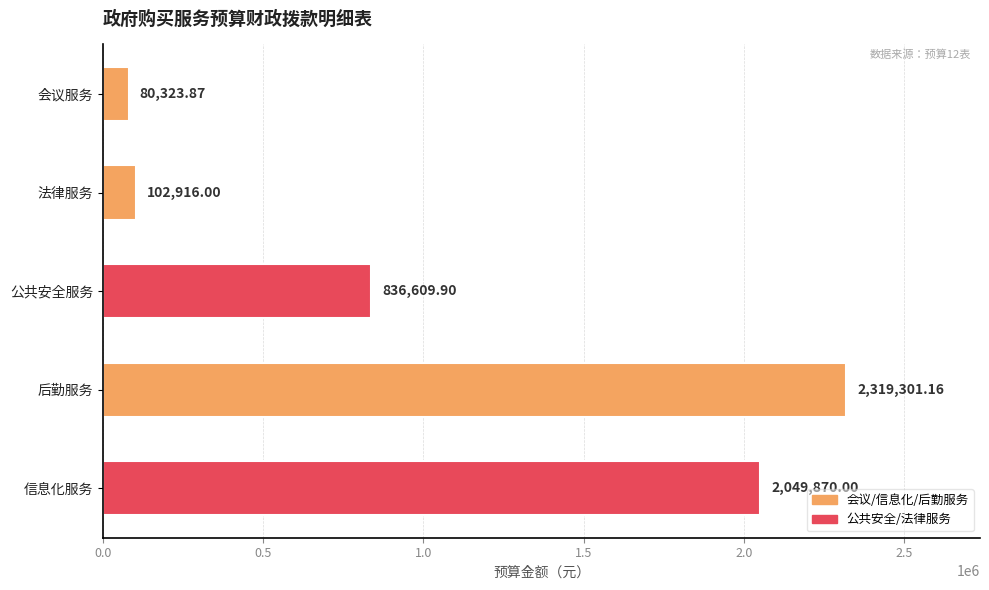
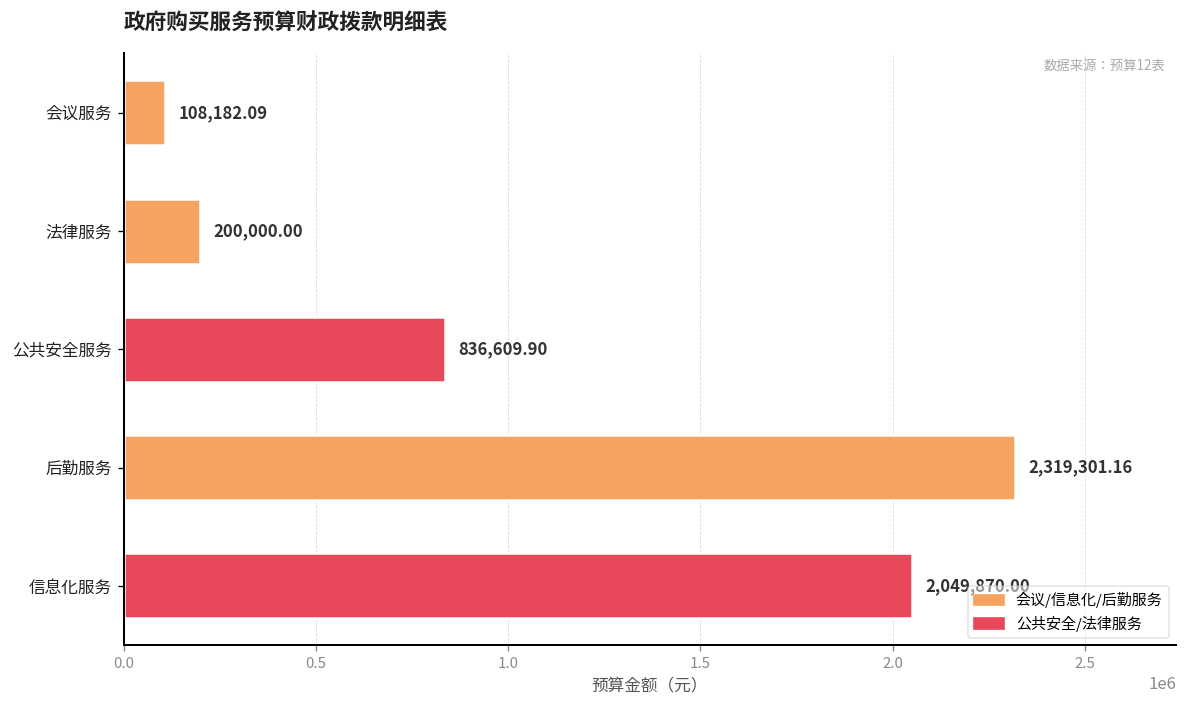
  {
-   "会议服务": "80,323.87",
-   "法律服务": "102,916.00",
+   "会议服务": "108,182.09",
+   "法律服务": "200,000.00",
    "公共安全服务": "836,609.90",
    "后勤服务": "2,319,301.16"
  }
